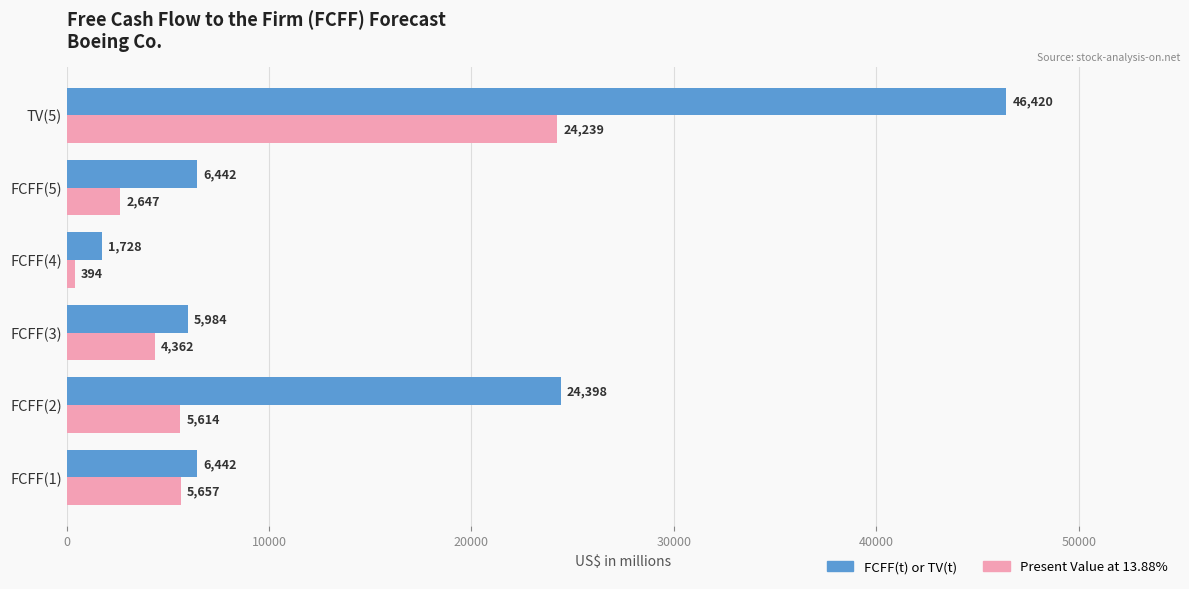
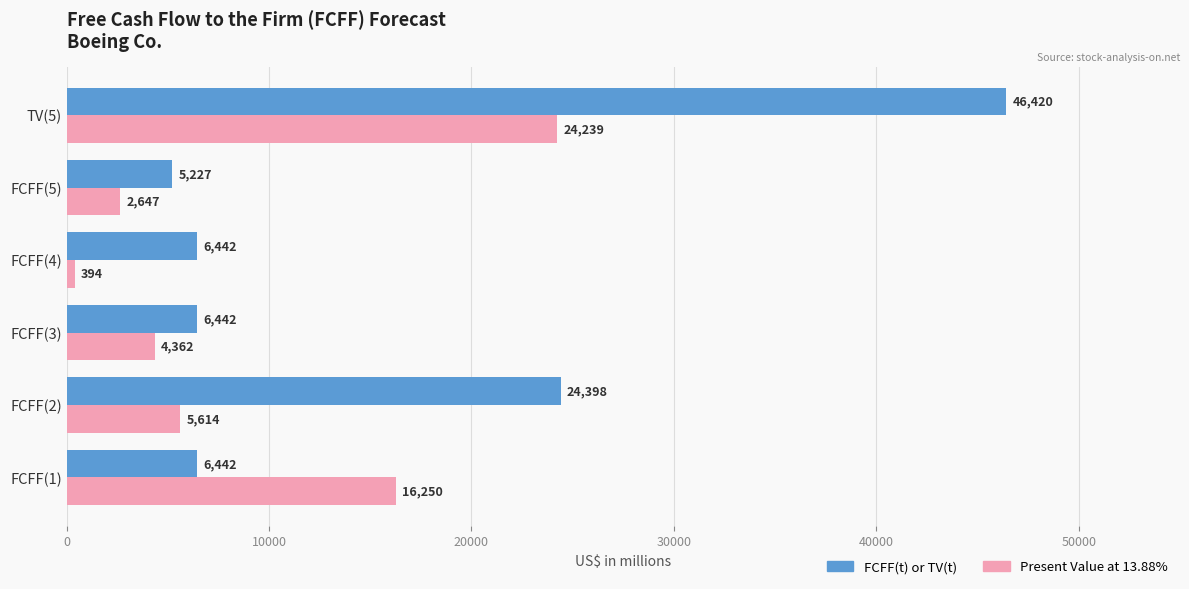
  {
    "FCFF(t) or TV(t)": {
      "TV(5)": "46,420",
-     "FCFF(5)": "6,442",
-     "FCFF(4)": "1,728",
-     "FCFF(3)": "5,984",
+     "FCFF(5)": "5,227",
+     "FCFF(4)": "6,442",
+     "FCFF(3)": "6,442",
      "FCFF(2)": "24,398",
      "FCFF(1)": "6,442"
    },
    "Present Value at 13.88%": {
      "TV(5)": "24,239",
      "FCFF(5)": "2,647",
      "FCFF(4)": "394",
      "FCFF(3)": "4,362",
      "FCFF(2)": "5,614",
-     "FCFF(1)": "5,657"
+     "FCFF(1)": "16,250"
    }
  }
